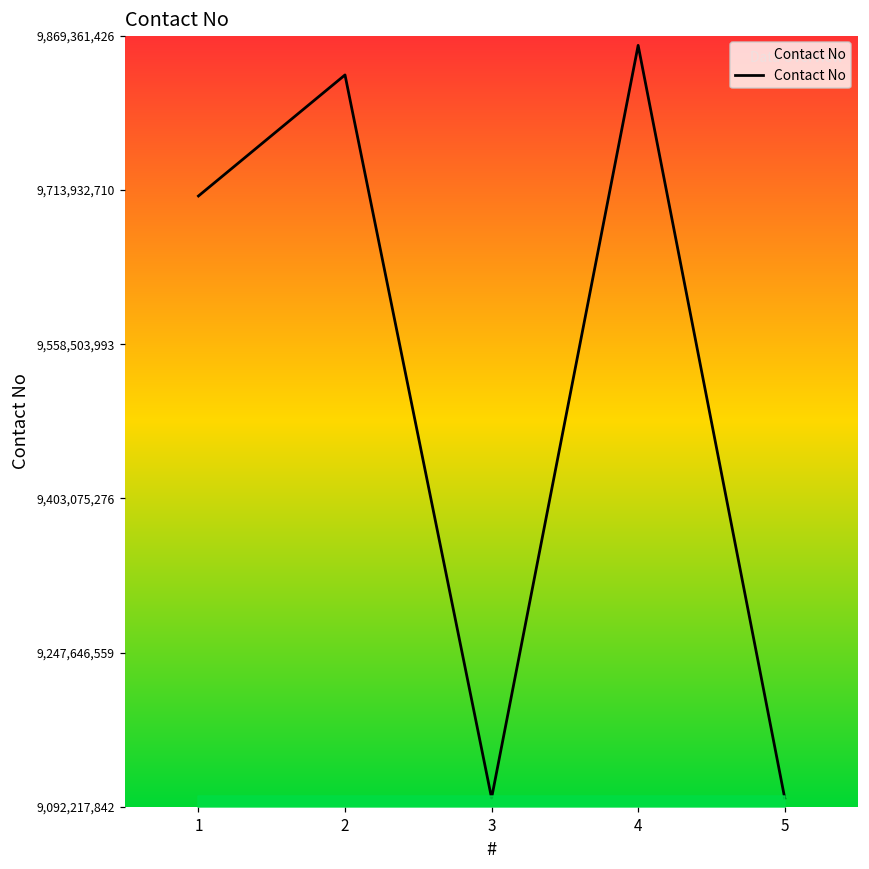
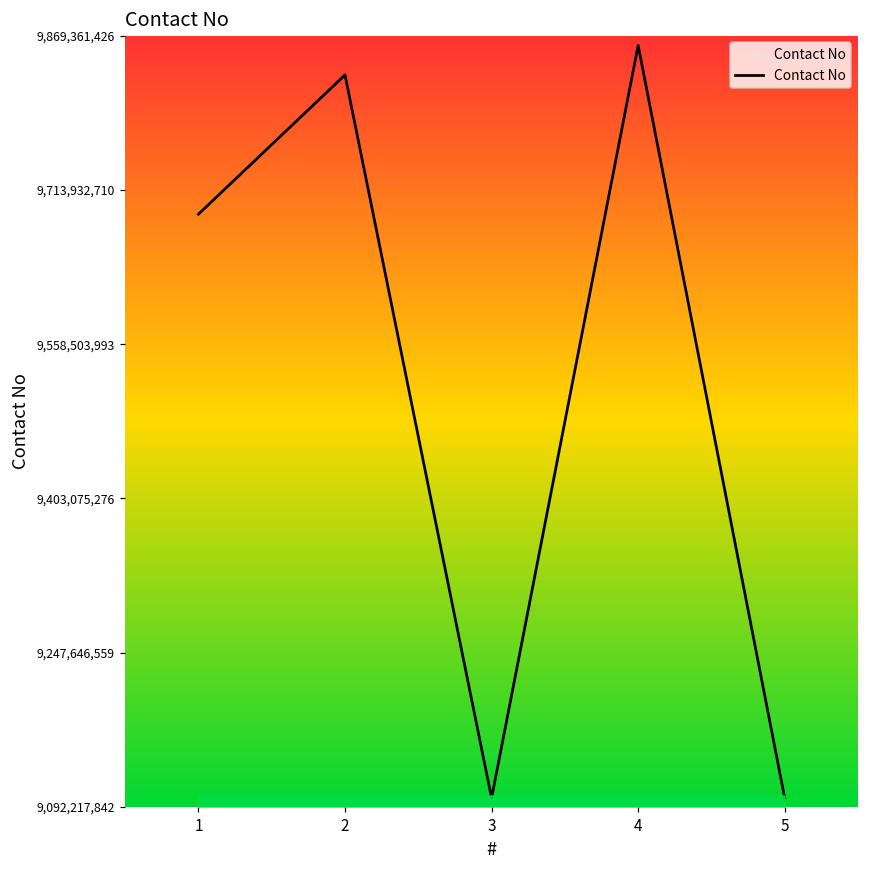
  {
    "Contact No": {
-     "1": "9,710,000,000",
+     "1": "9,690,000,000",
      "2": "9,830,000,000",
      "4": "9,860,000,000"
    }
  }
